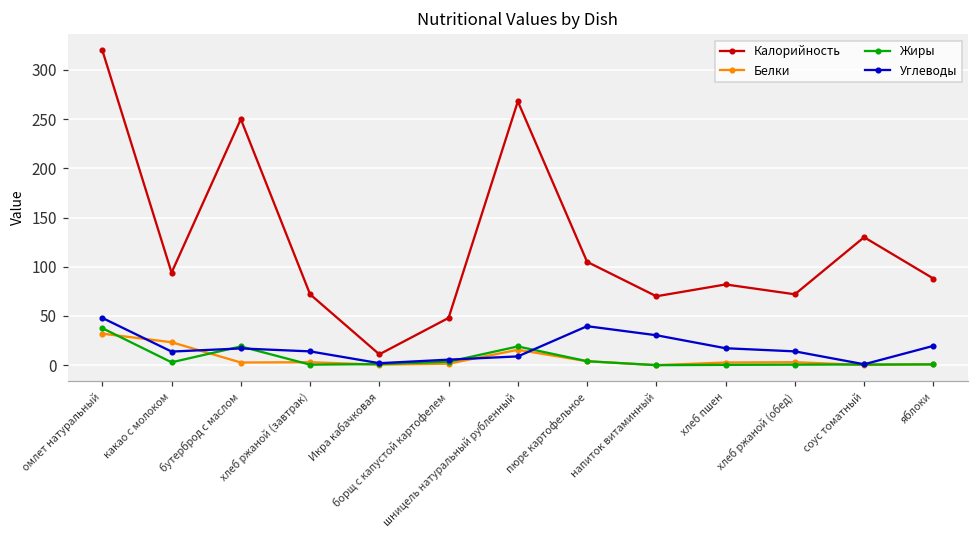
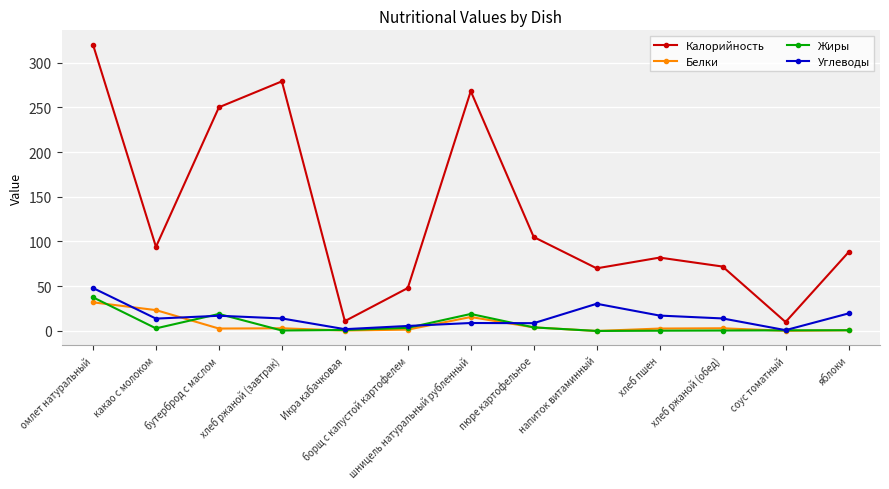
  {
    "Калорийность": {
      "омлет натуральный": 320,
      "какао с молоком": 90,
      "бутерброд с маслом": 250,
-     "хлеб ржаной (завтрак)": 70,
+     "хлеб ржаной (завтрак)": 280,
      "Икра кабачковая": 10,
      "борщ с капустой картофелем": 50,
      "шницель натуральный рубленный": 270,
      "пюре картофельное": 110,
      "напиток витаминный": 70,
      "хлеб пшен": 80,
      "хлеб ржаной (обед)": 70,
-     "соус томатный": 130,
+     "соус томатный": 10,
      "яблоки": 90
    },
    "Белки": {
      "омлет натуральный": 30,
      "какао с молоком": 20,
      "бутерброд с маслом": 0,
      "шницель натуральный рубленный": 20
    },
    "Жиры": {
      "омлет натуральный": 40,
      "какао с молоком": 0,
      "шницель натуральный рубленный": 20
    },
    "Углеводы": {
      "омлет натуральный": 50,
      "какао с молоком": 10,
      "хлеб ржаной (завтрак)": 10,
      "шницель натуральный рубленный": 10,
-     "пюре картофельное": 40,
+     "пюре картофельное": 10,
      "напиток витаминный": 30,
      "хлеб пшен": 20,
      "хлеб ржаной (обед)": 10,
      "яблоки": 20
    }
  }
